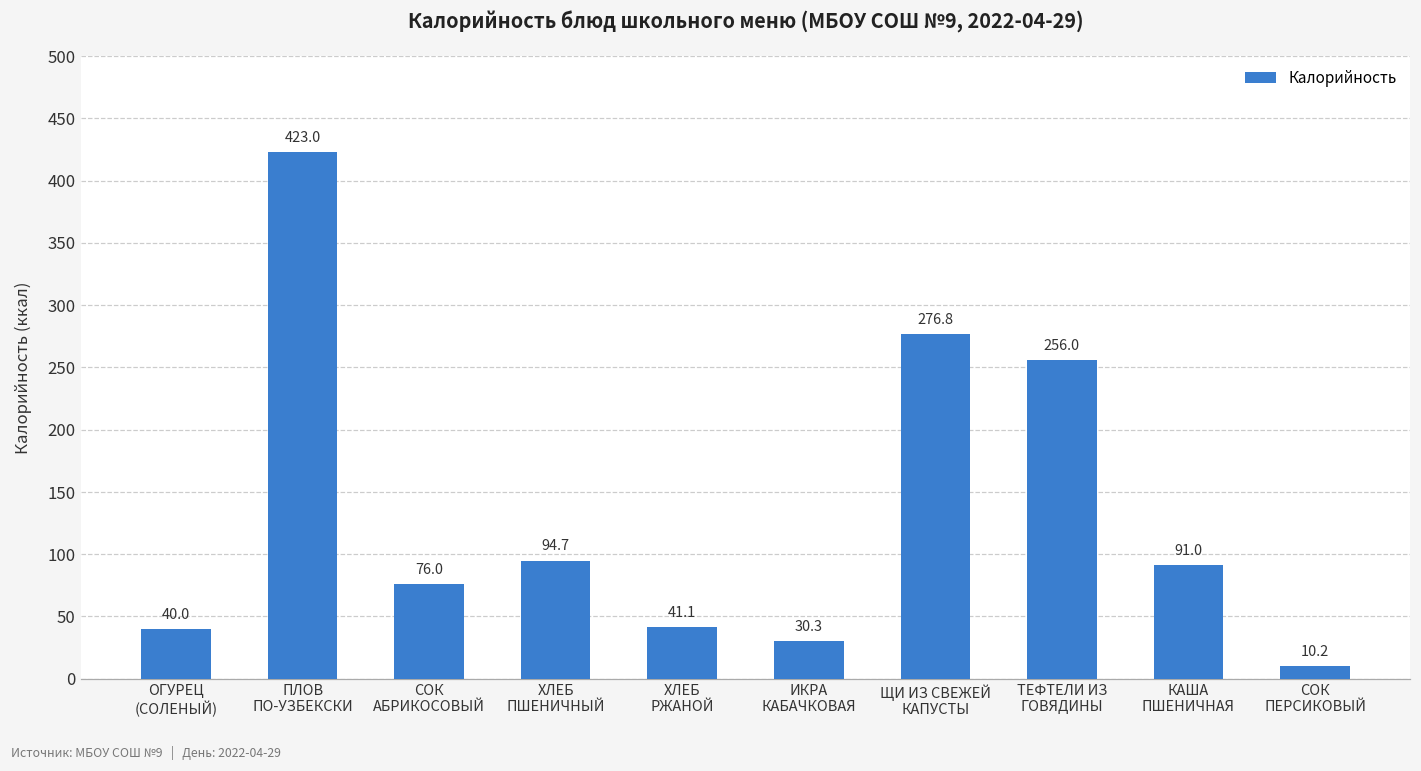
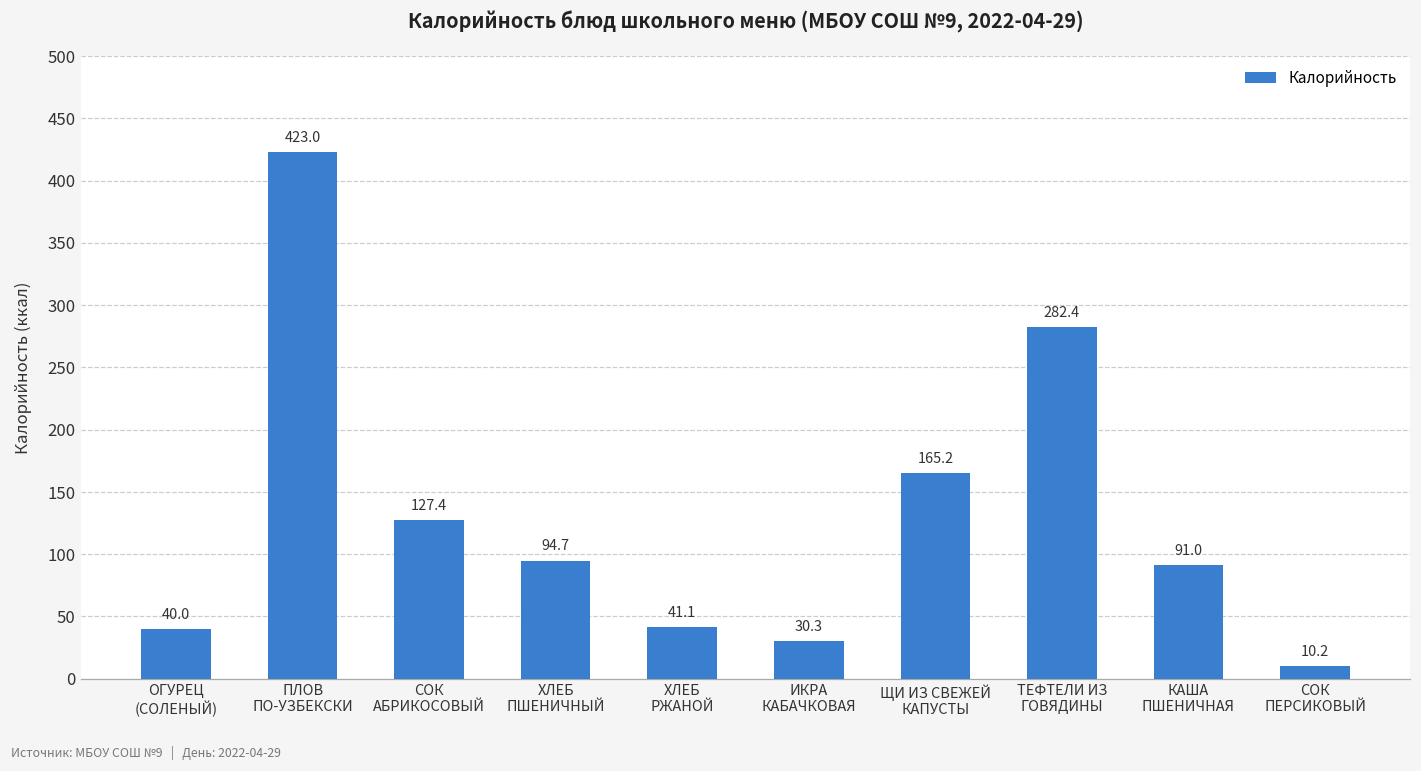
  {
    "ОГУРЕЦ (СОЛЕНЫЙ)": 40.0,
    "ПЛОВ ПО-УЗБЕКСКИ": 423.0,
-   "СОК АБРИКОСОВЫЙ": 76.0,
+   "СОК АБРИКОСОВЫЙ": 127.4,
    "ХЛЕБ ПШЕНИЧНЫЙ": 94.7,
    "ХЛЕБ РЖАНОЙ": 41.1,
    "ИКРА КАБАЧКОВАЯ": 30.3,
-   "ЩИ ИЗ СВЕЖЕЙ КАПУСТЫ": 276.8,
-   "ТЕФТЕЛИ ИЗ ГОВЯДИНЫ": 256.0,
+   "ЩИ ИЗ СВЕЖЕЙ КАПУСТЫ": 165.2,
+   "ТЕФТЕЛИ ИЗ ГОВЯДИНЫ": 282.4,
    "КАША ПШЕНИЧНАЯ": 91.0,
    "СОК ПЕРСИКОВЫЙ": 10.2
  }
